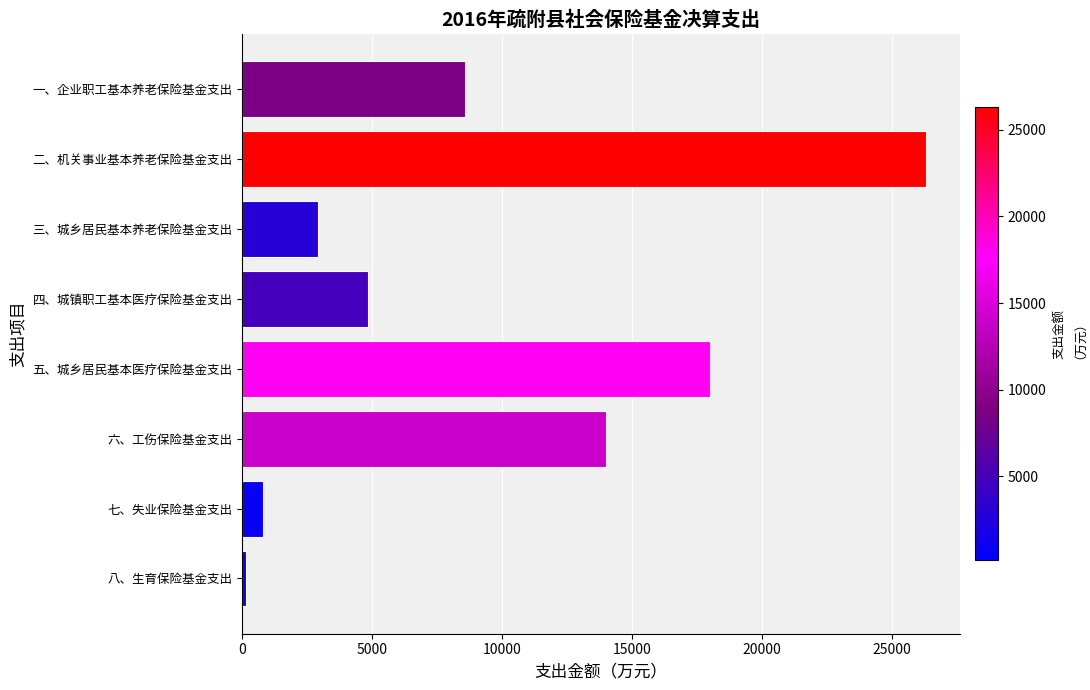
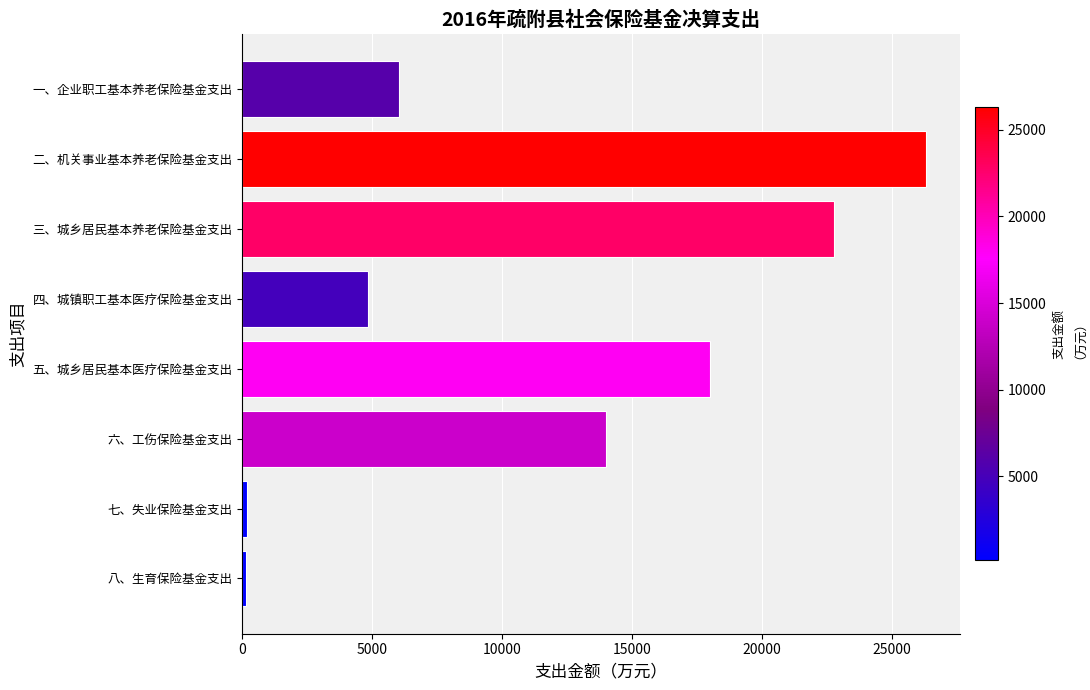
  {
-   "一、企业职工基本养老保险基金支出": 8600,
+   "一、企业职工基本养老保险基金支出": 6000,
    "二、机关事业基本养老保险基金支出": 26300,
-   "三、城乡居民基本养老保险基金支出": 2900,
+   "三、城乡居民基本养老保险基金支出": 22800,
    "四、城镇职工基本医疗保险基金支出": 4800,
    "五、城乡居民基本医疗保险基金支出": 18000,
    "六、工伤保险基金支出": 14000,
-   "七、失业保险基金支出": 800,
+   "七、失业保险基金支出": 200,
    "八、生育保险基金支出": 100
  }
